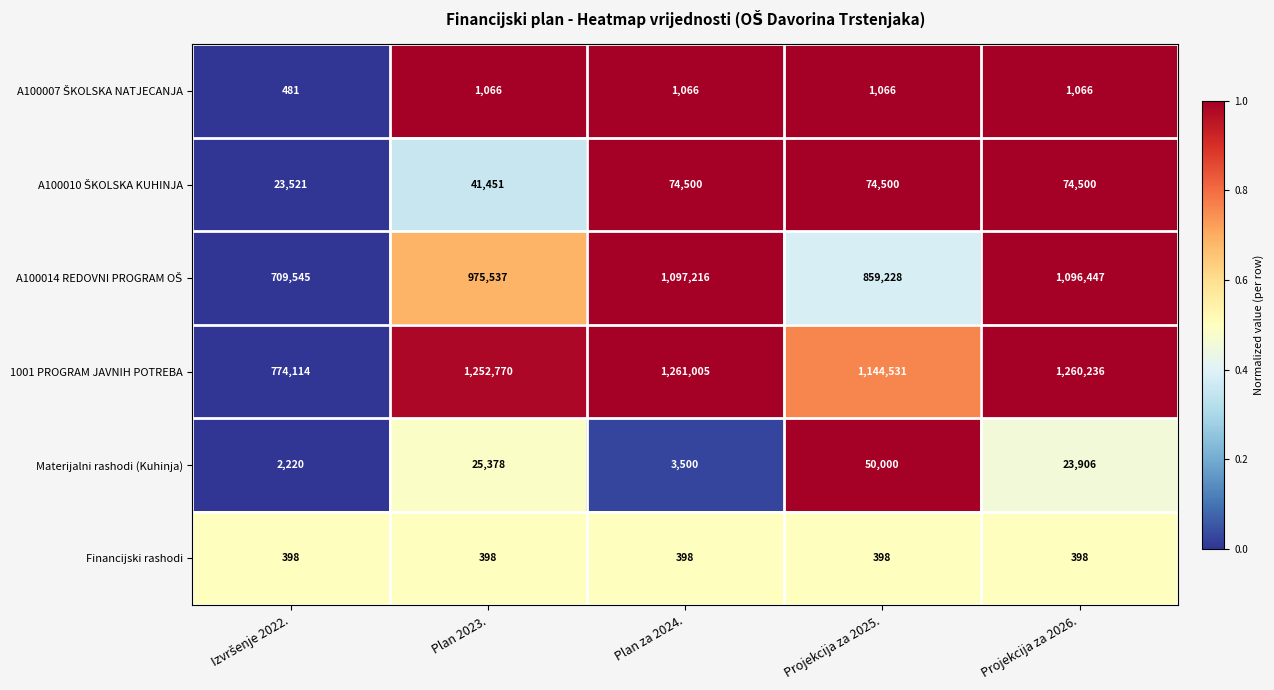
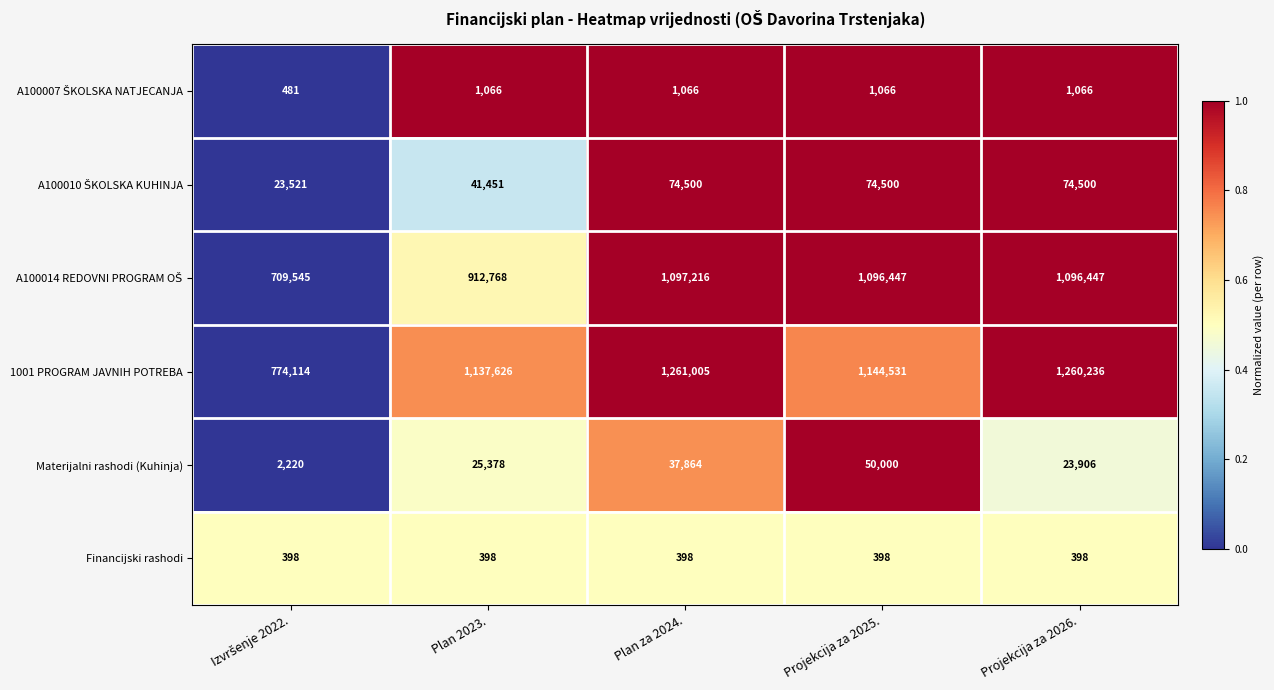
  {
    "A100007 ŠKOLSKA NATJECANJA": {
      "Izvršenje 2022.": "481",
      "Plan 2023.": "1,066",
      "Plan za 2024.": "1,066",
      "Projekcija za 2025.": "1,066",
      "Projekcija za 2026.": "1,066"
    },
    "A100010 ŠKOLSKA KUHINJA": {
      "Izvršenje 2022.": "23,521",
      "Plan 2023.": "41,451",
      "Plan za 2024.": "74,500",
      "Projekcija za 2025.": "74,500",
      "Projekcija za 2026.": "74,500"
    },
    "A100014 REDOVNI PROGRAM OŠ": {
      "Izvršenje 2022.": "709,545",
-     "Plan 2023.": "975,537",
+     "Plan 2023.": "912,768",
      "Plan za 2024.": "1,097,216",
-     "Projekcija za 2025.": "859,228",
+     "Projekcija za 2025.": "1,096,447",
      "Projekcija za 2026.": "1,096,447"
    },
    "1001 PROGRAM JAVNIH POTREBA": {
      "Izvršenje 2022.": "774,114",
-     "Plan 2023.": "1,252,770",
+     "Plan 2023.": "1,137,626",
      "Plan za 2024.": "1,261,005",
      "Projekcija za 2025.": "1,144,531",
      "Projekcija za 2026.": "1,260,236"
    },
    "Materijalni rashodi (Kuhinja)": {
      "Izvršenje 2022.": "2,220",
      "Plan 2023.": "25,378",
-     "Plan za 2024.": "3,500",
+     "Plan za 2024.": "37,864",
      "Projekcija za 2025.": "50,000",
      "Projekcija za 2026.": "23,906"
    },
    "Financijski rashodi": {
      "Izvršenje 2022.": "398",
      "Plan 2023.": "398",
      "Plan za 2024.": "398",
      "Projekcija za 2025.": "398",
      "Projekcija za 2026.": "398"
    }
  }
